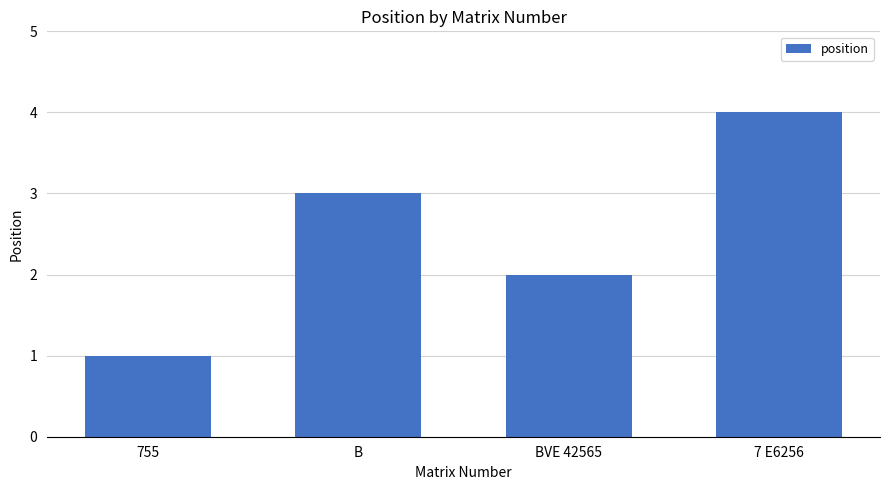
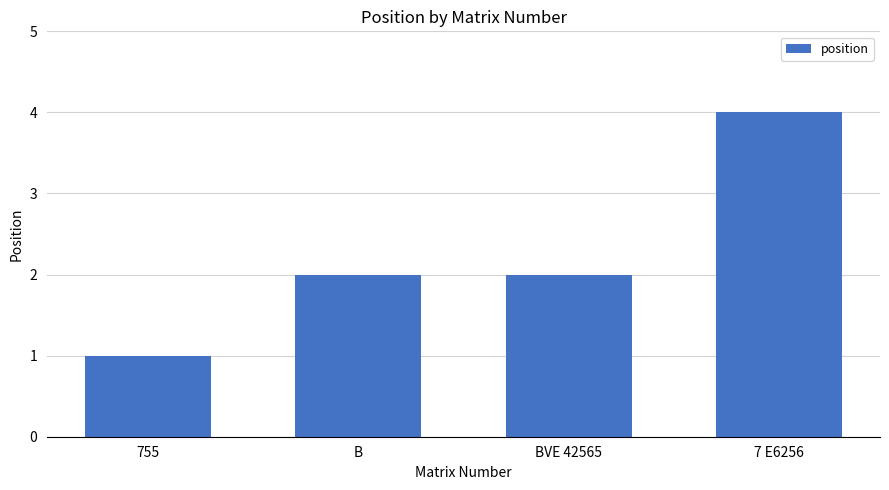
  {
    "755": 1,
-   "B": 3,
+   "B": 2,
    "BVE 42565": 2,
    "7 E6256": 4
  }
